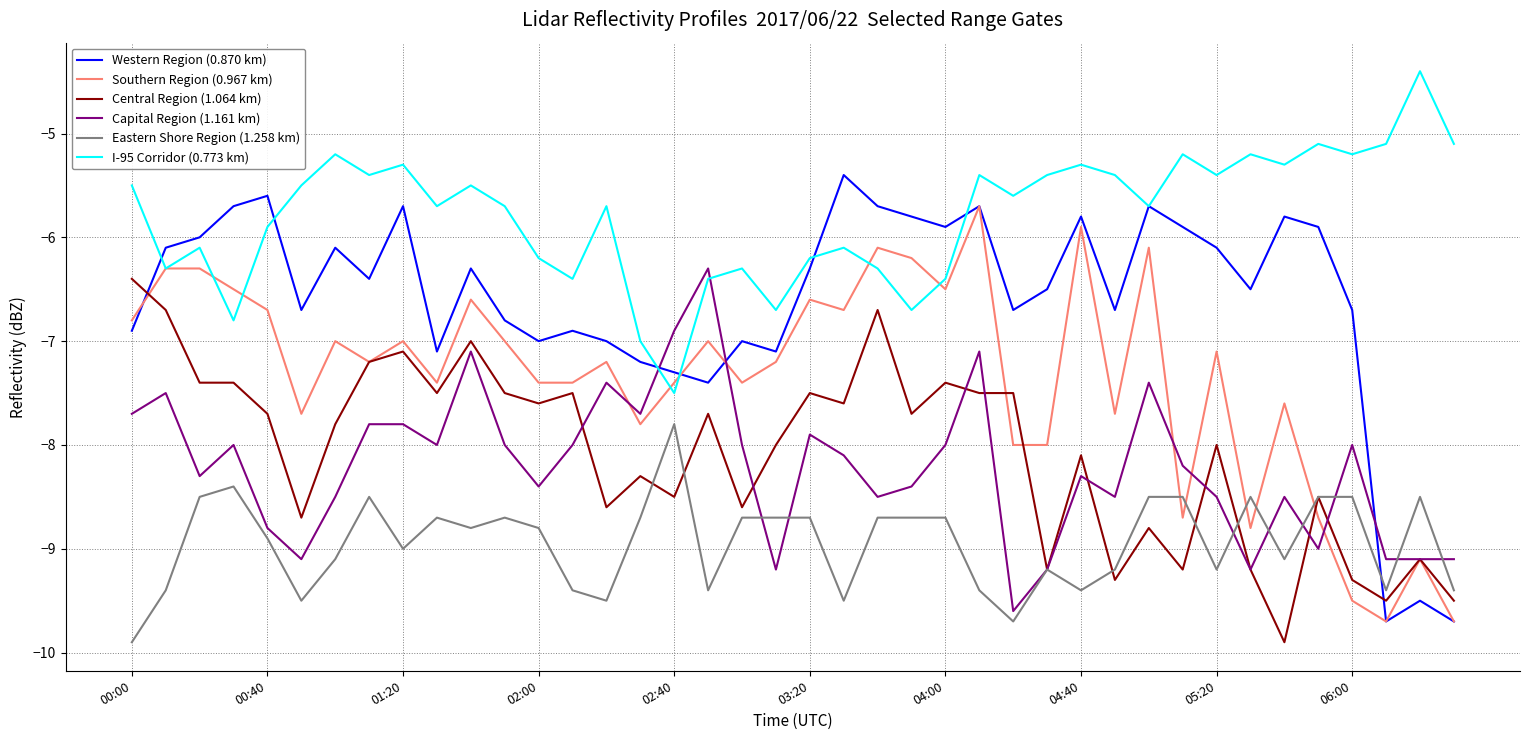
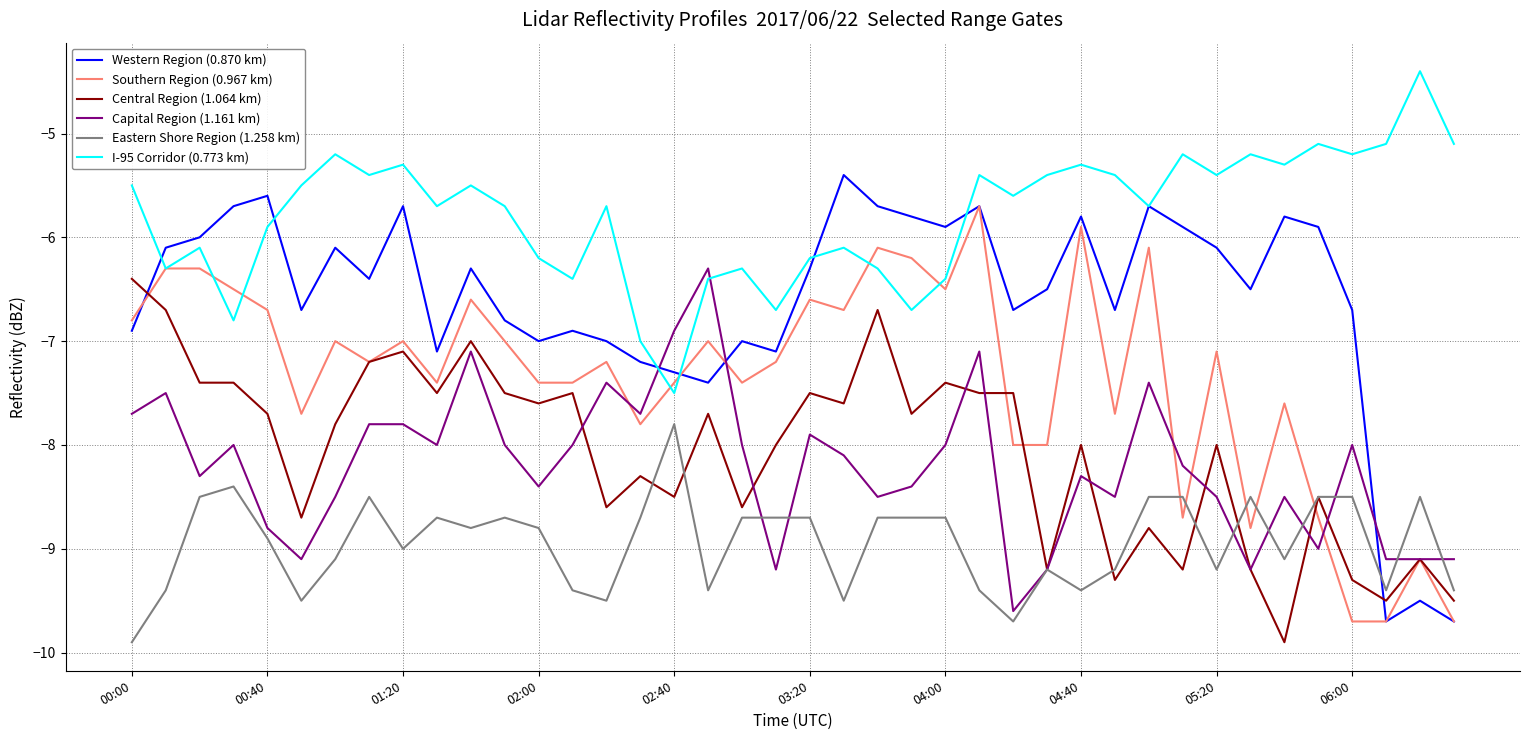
  {
    "Western Region (0.870 km)": {
      "00:00": -6.9,
      "00:40": -5.6,
      "01:20": -5.7,
      "02:00": -7.0,
      "02:40": -7.3,
      "03:20": -6.3,
      "04:00": -5.9,
      "04:40": -5.8,
      "05:20": -6.1,
      "06:00": -6.7
    },
    "Southern Region (0.967 km)": {
      "00:00": -6.8,
      "00:40": -6.7,
      "01:20": -7.0,
      "02:00": -7.4,
      "02:40": -7.4,
      "03:20": -6.6,
      "04:00": -6.5,
      "04:40": -5.9,
      "05:20": -7.1,
-     "06:00": -9.5
+     "06:00": -9.7
    },
    "Central Region (1.064 km)": {
      "00:00": -6.4,
      "00:40": -7.7,
      "01:20": -7.1,
      "02:00": -7.6,
      "02:40": -8.5,
      "03:20": -7.5,
      "04:00": -7.4,
-     "04:40": -8.1,
+     "04:40": -8.0,
      "05:20": -8.0,
      "06:00": -9.3
    },
    "Capital Region (1.161 km)": {
      "00:00": -7.7,
      "00:40": -8.8,
      "01:20": -7.8,
      "02:00": -8.4,
      "02:40": -6.9,
      "03:20": -7.9,
      "04:00": -8.0,
      "04:40": -8.3,
      "05:20": -8.5,
      "06:00": -8.0
    },
    "Eastern Shore Region (1.258 km)": {
      "00:00": -9.9,
      "00:40": -8.9,
      "01:20": -9.0,
      "02:00": -8.8,
      "02:40": -7.8,
      "03:20": -8.7,
      "04:00": -8.7,
      "04:40": -9.4,
      "05:20": -9.2,
      "06:00": -8.5
    },
    "I-95 Corridor (0.773 km)": {
      "00:00": -5.5,
      "00:40": -5.9,
      "01:20": -5.3,
      "02:00": -6.2,
      "02:40": -7.5,
      "03:20": -6.2,
      "04:00": -6.4,
      "04:40": -5.3,
      "05:20": -5.4,
      "06:00": -5.2
    }
  }
